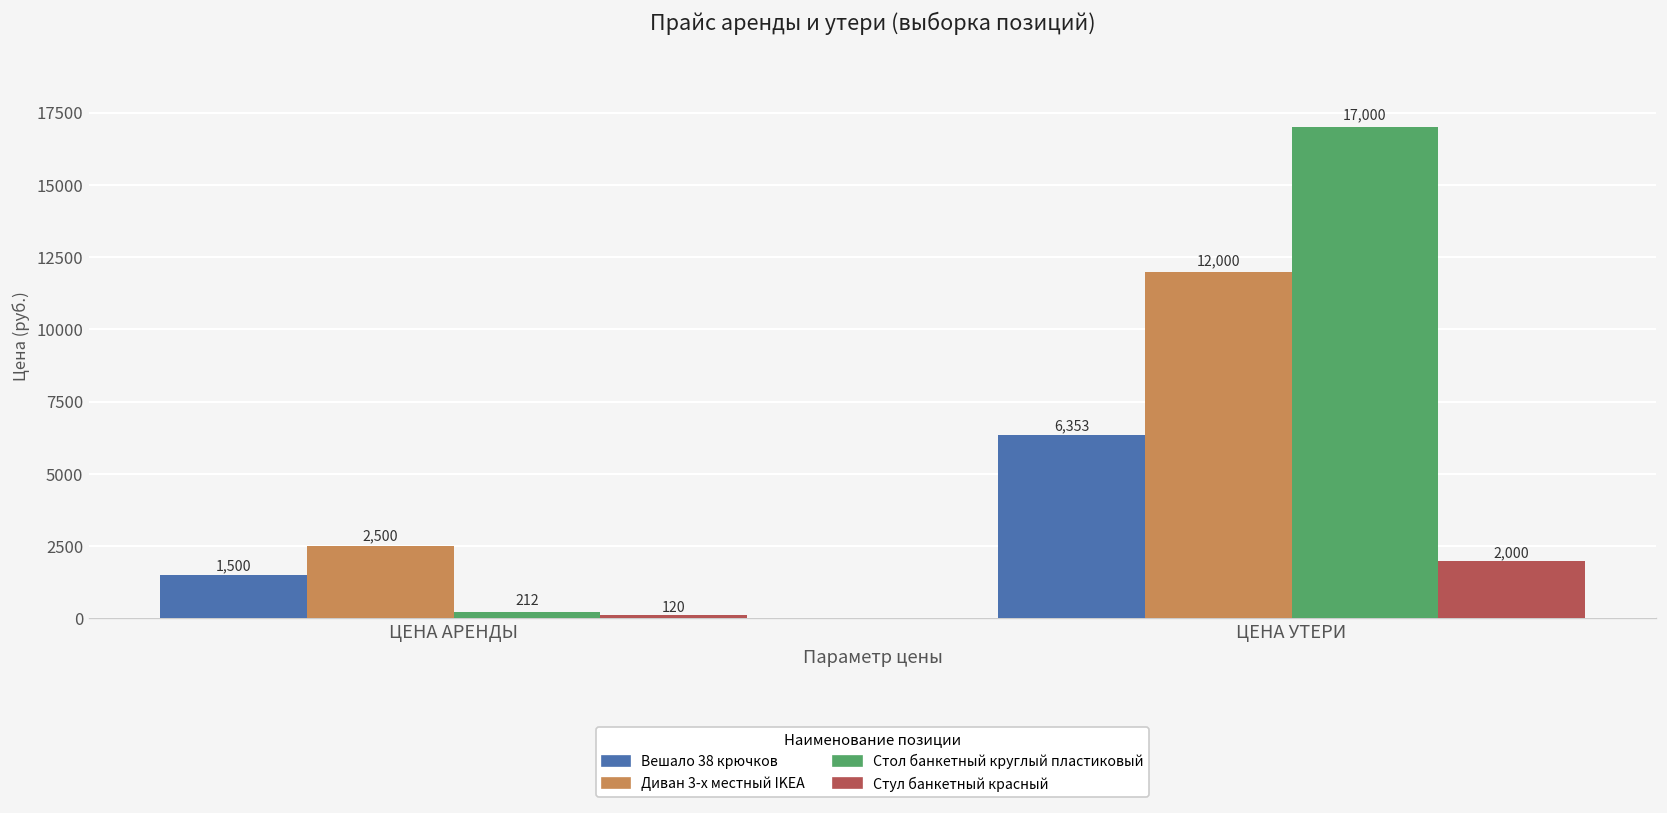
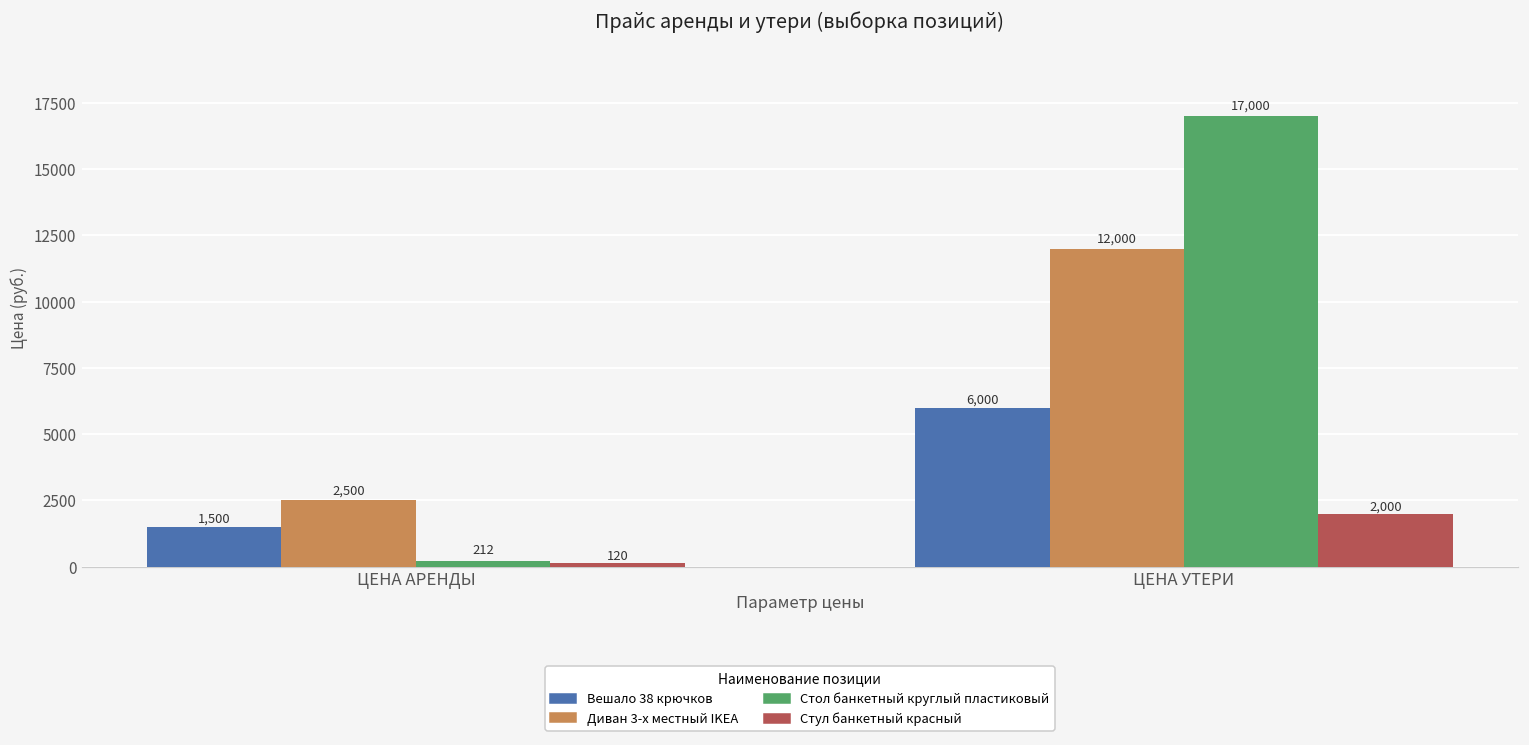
  {
    "Вешало 38 крючков": {
      "ЦЕНА АРЕНДЫ": "1,500",
-     "ЦЕНА УТЕРИ": "6,353"
+     "ЦЕНА УТЕРИ": "6,000"
    },
    "Стол банкетный круглый пластиковый": {
      "ЦЕНА АРЕНДЫ": "212",
      "ЦЕНА УТЕРИ": "17,000"
    }
  }
